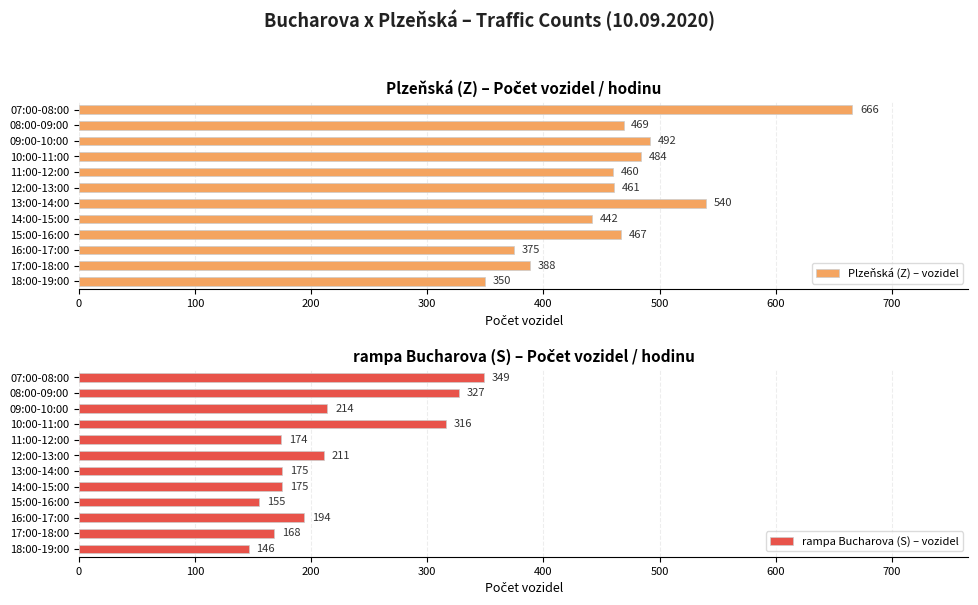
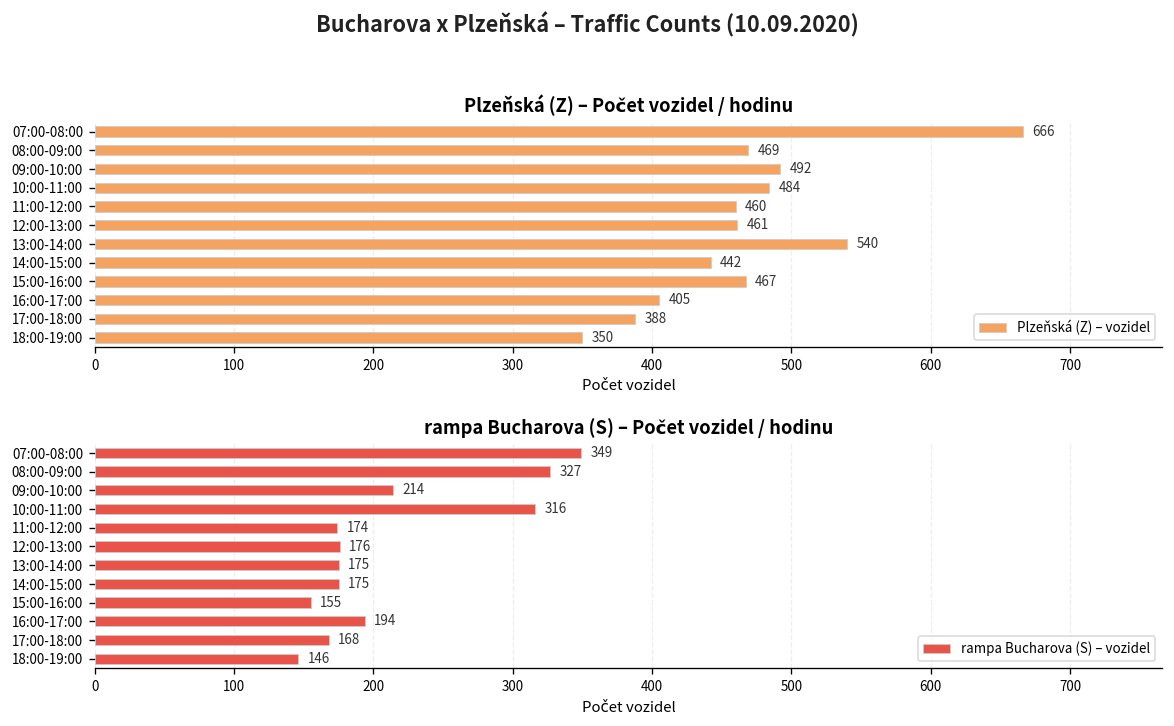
  {
    "Plzeňská (Z) – Počet vozidel / hodinu": {
      "07:00-08:00": 666,
      "08:00-09:00": 469,
      "09:00-10:00": 492,
      "10:00-11:00": 484,
      "11:00-12:00": 460,
      "12:00-13:00": 461,
      "13:00-14:00": 540,
      "14:00-15:00": 442,
      "15:00-16:00": 467,
-     "16:00-17:00": 375,
+     "16:00-17:00": 405,
      "17:00-18:00": 388,
      "18:00-19:00": 350
    },
    "rampa Bucharova (S) – Počet vozidel / hodinu": {
      "07:00-08:00": 349,
      "08:00-09:00": 327,
      "09:00-10:00": 214,
      "10:00-11:00": 316,
      "11:00-12:00": 174,
-     "12:00-13:00": 211,
+     "12:00-13:00": 176,
      "13:00-14:00": 175,
      "14:00-15:00": 175,
      "15:00-16:00": 155,
      "16:00-17:00": 194,
      "17:00-18:00": 168,
      "18:00-19:00": 146
    }
  }
